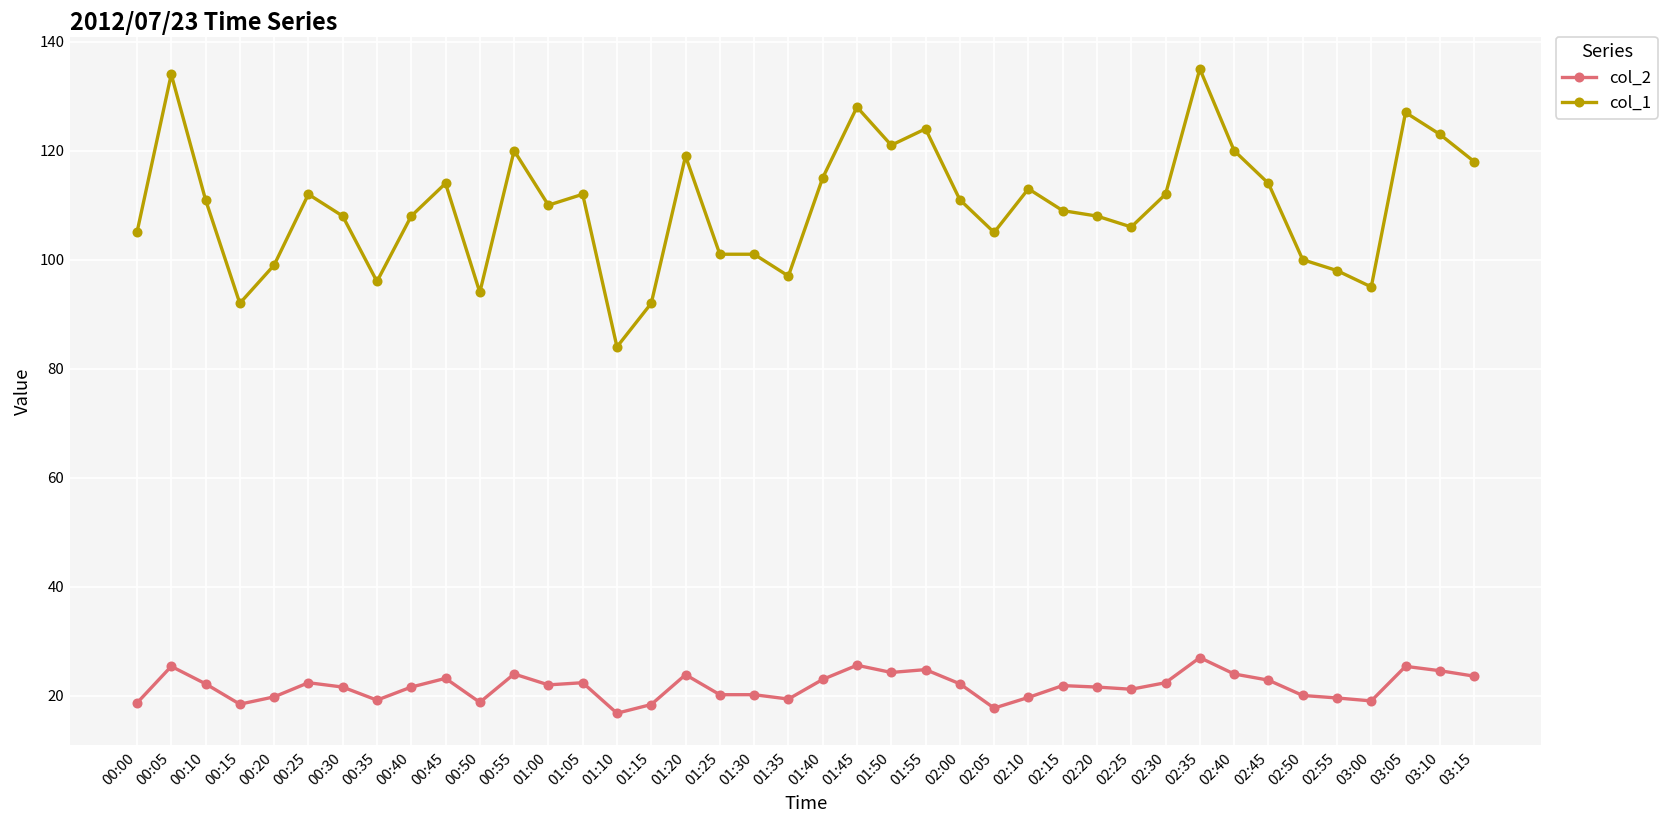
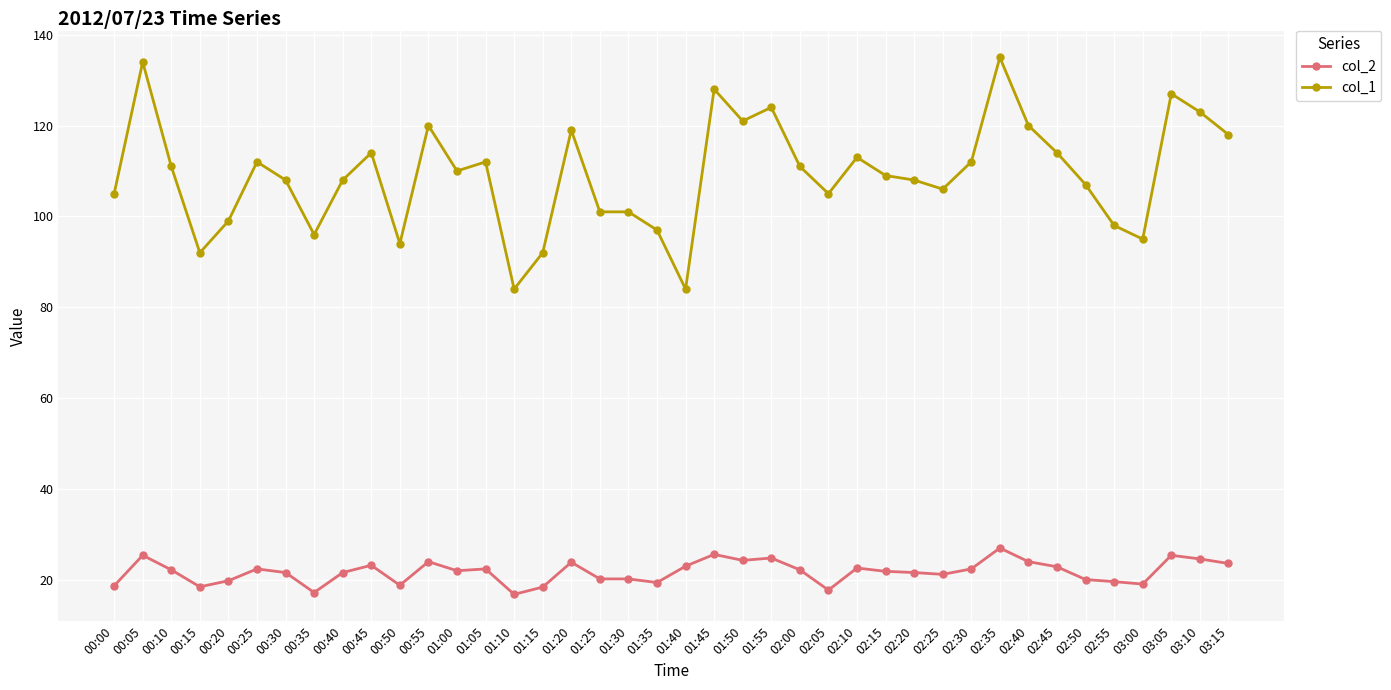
  {
    "col_2": {
      "00:00": 19,
      "00:05": 25,
      "00:10": 22,
      "00:15": 18,
      "00:20": 20,
      "00:25": 22,
      "00:30": 22,
-     "00:35": 19,
+     "00:35": 17,
      "00:40": 22,
      "00:45": 23,
      "00:50": 19,
      "00:55": 24,
      "01:00": 22,
      "01:05": 22,
      "01:10": 17,
      "01:15": 18,
      "01:20": 24,
      "01:25": 20,
      "01:30": 20,
      "01:35": 19,
      "01:40": 23,
      "01:45": 26,
      "01:50": 24,
      "01:55": 25,
      "02:00": 22,
      "02:05": 18,
-     "02:10": 20,
+     "02:10": 23,
      "02:15": 22,
      "02:20": 22,
      "02:25": 21,
      "02:30": 22,
      "02:35": 27,
      "02:40": 24,
      "02:45": 23,
      "02:50": 20,
      "02:55": 20,
      "03:00": 19,
      "03:05": 25,
      "03:10": 25,
      "03:15": 24
    },
    "col_1": {
      "00:00": 105,
      "00:05": 134,
      "00:10": 111,
      "00:15": 92,
      "00:20": 99,
      "00:25": 112,
      "00:30": 108,
      "00:35": 96,
      "00:40": 108,
      "00:45": 114,
      "00:50": 94,
      "00:55": 120,
      "01:00": 110,
      "01:05": 112,
      "01:10": 84,
      "01:15": 92,
      "01:20": 119,
      "01:25": 101,
      "01:30": 101,
      "01:35": 97,
-     "01:40": 115,
+     "01:40": 84,
      "01:45": 128,
      "01:50": 121,
      "01:55": 124,
      "02:00": 111,
      "02:05": 105,
      "02:10": 113,
      "02:15": 109,
      "02:20": 108,
      "02:25": 106,
      "02:30": 112,
      "02:35": 135,
      "02:40": 120,
      "02:45": 114,
-     "02:50": 100,
+     "02:50": 107,
      "02:55": 98,
      "03:00": 95,
      "03:05": 127,
      "03:10": 123,
      "03:15": 118
    }
  }
